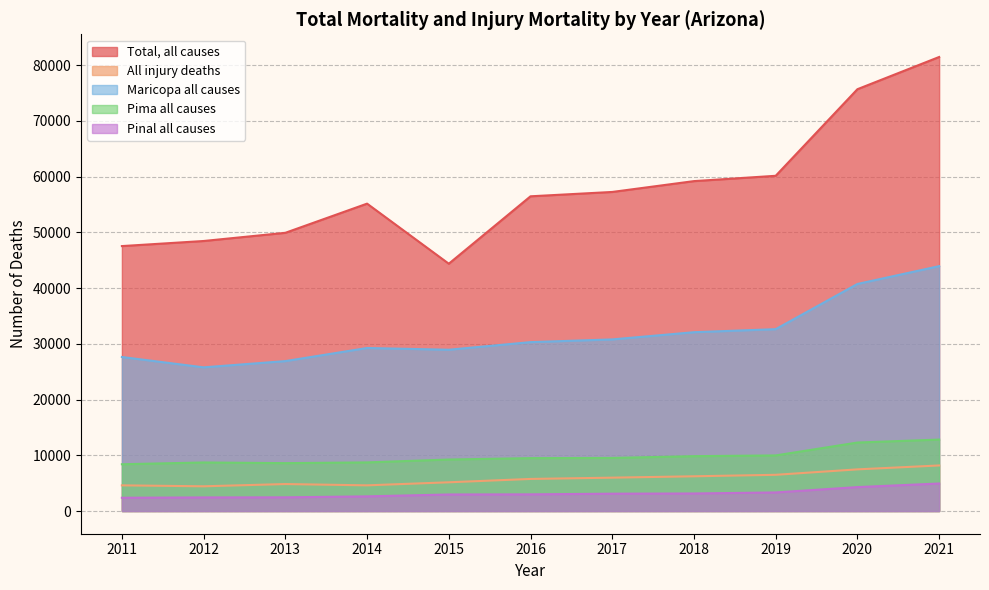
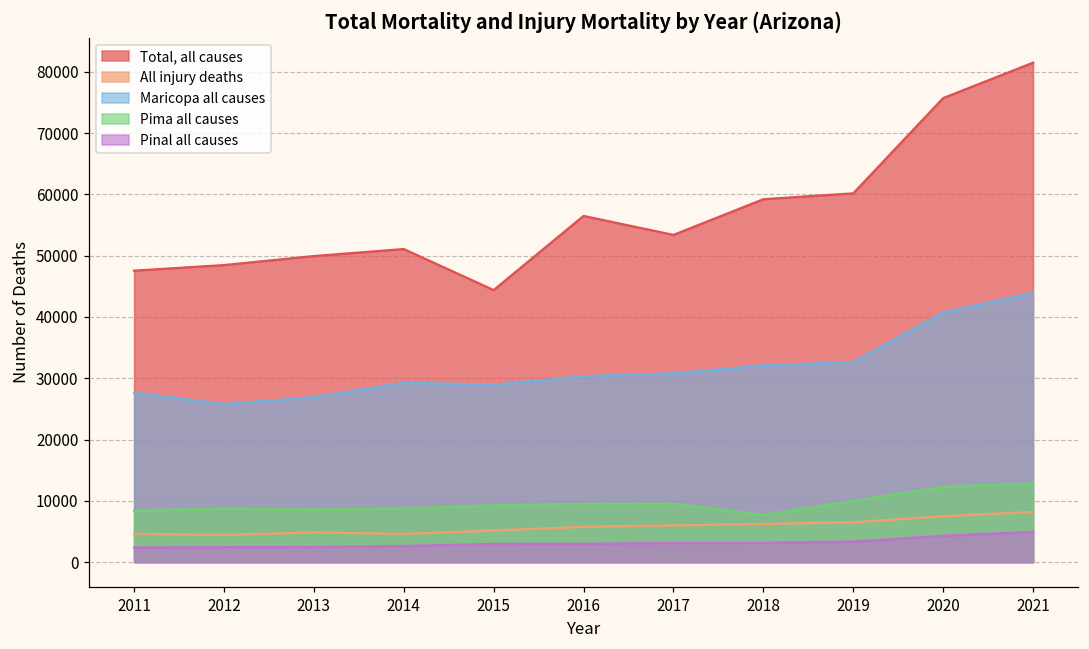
  {
    "Total, all causes": {
      "2011": 48000,
      "2012": 48000,
      "2013": 50000,
-     "2014": 55000,
+     "2014": 51000,
      "2015": 44000,
      "2016": 56000,
-     "2017": 57000,
+     "2017": 53000,
      "2018": 59000,
      "2019": 60000,
      "2020": 76000,
      "2021": 81000
    },
    "All injury deaths": {
      "2011": 5000,
      "2012": 4000,
      "2013": 5000,
      "2014": 5000,
      "2015": 5000,
      "2016": 6000,
      "2017": 6000,
      "2018": 6000,
      "2019": 7000,
      "2020": 7000,
      "2021": 8000
    },
    "Maricopa all causes": {
      "2011": 28000,
      "2012": 26000,
      "2013": 27000,
      "2014": 29000,
      "2015": 29000,
      "2016": 30000,
      "2017": 31000,
      "2018": 32000,
      "2019": 33000,
      "2020": 41000,
      "2021": 44000
    },
    "Pima all causes": {
      "2011": 8000,
      "2012": 9000,
      "2013": 9000,
      "2014": 9000,
      "2015": 9000,
      "2016": 9000,
      "2017": 10000,
-     "2018": 10000,
+     "2018": 8000,
      "2019": 10000,
      "2020": 12000,
      "2021": 13000
    },
    "Pinal all causes": {
      "2011": 2000,
      "2012": 2000,
      "2013": 2000,
      "2014": 3000,
      "2015": 3000,
      "2016": 3000,
      "2017": 3000,
      "2018": 3000,
      "2019": 3000,
      "2020": 4000,
      "2021": 5000
    }
  }
